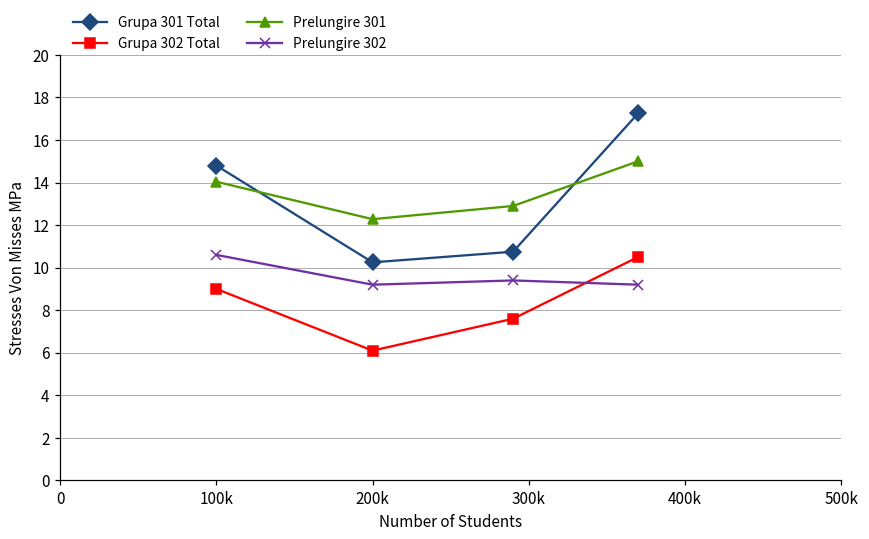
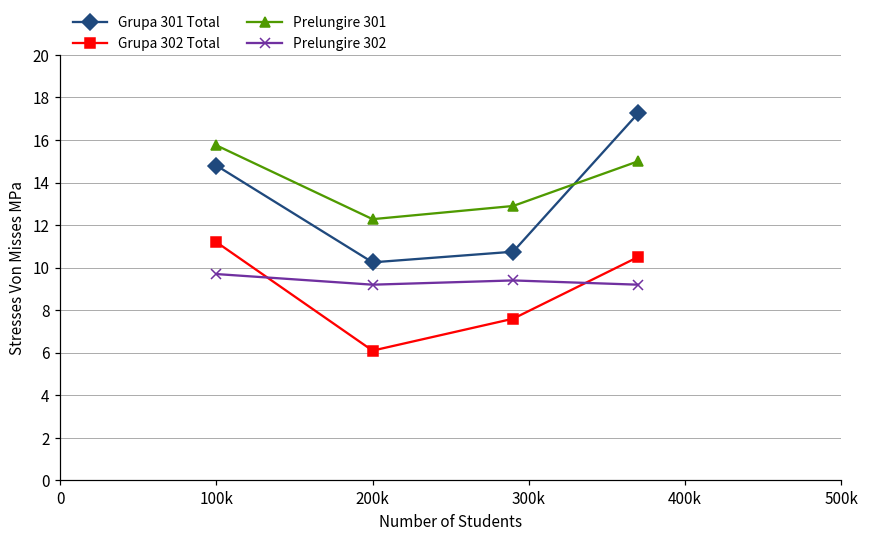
  {
    "Grupa 301 Total": {
      "100k": 14.8,
      "200k": 10.3
    },
    "Grupa 302 Total": {
-     "100k": 9.0,
+     "100k": 11.2,
      "200k": 6.1
    },
    "Prelungire 301": {
-     "100k": 14.0,
+     "100k": 15.8,
      "200k": 12.3
    },
    "Prelungire 302": {
-     "100k": 10.6,
+     "100k": 9.7,
      "200k": 9.2
    }
  }
